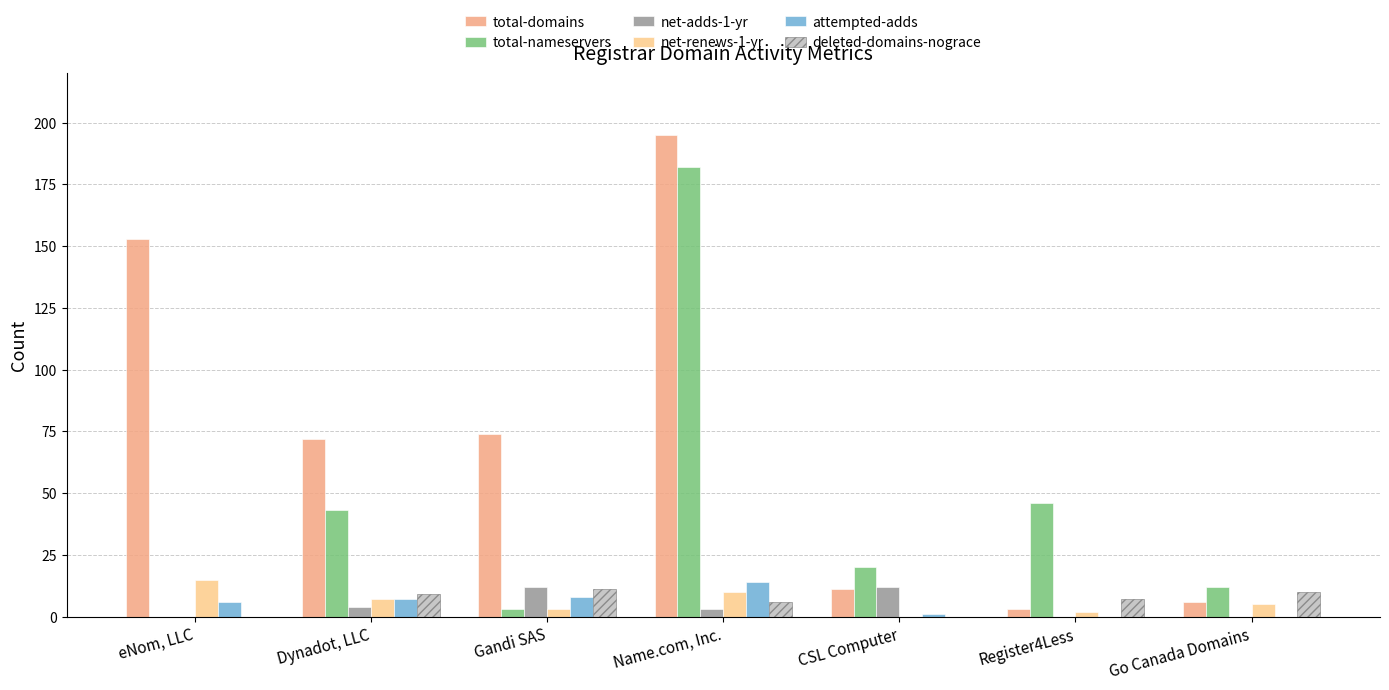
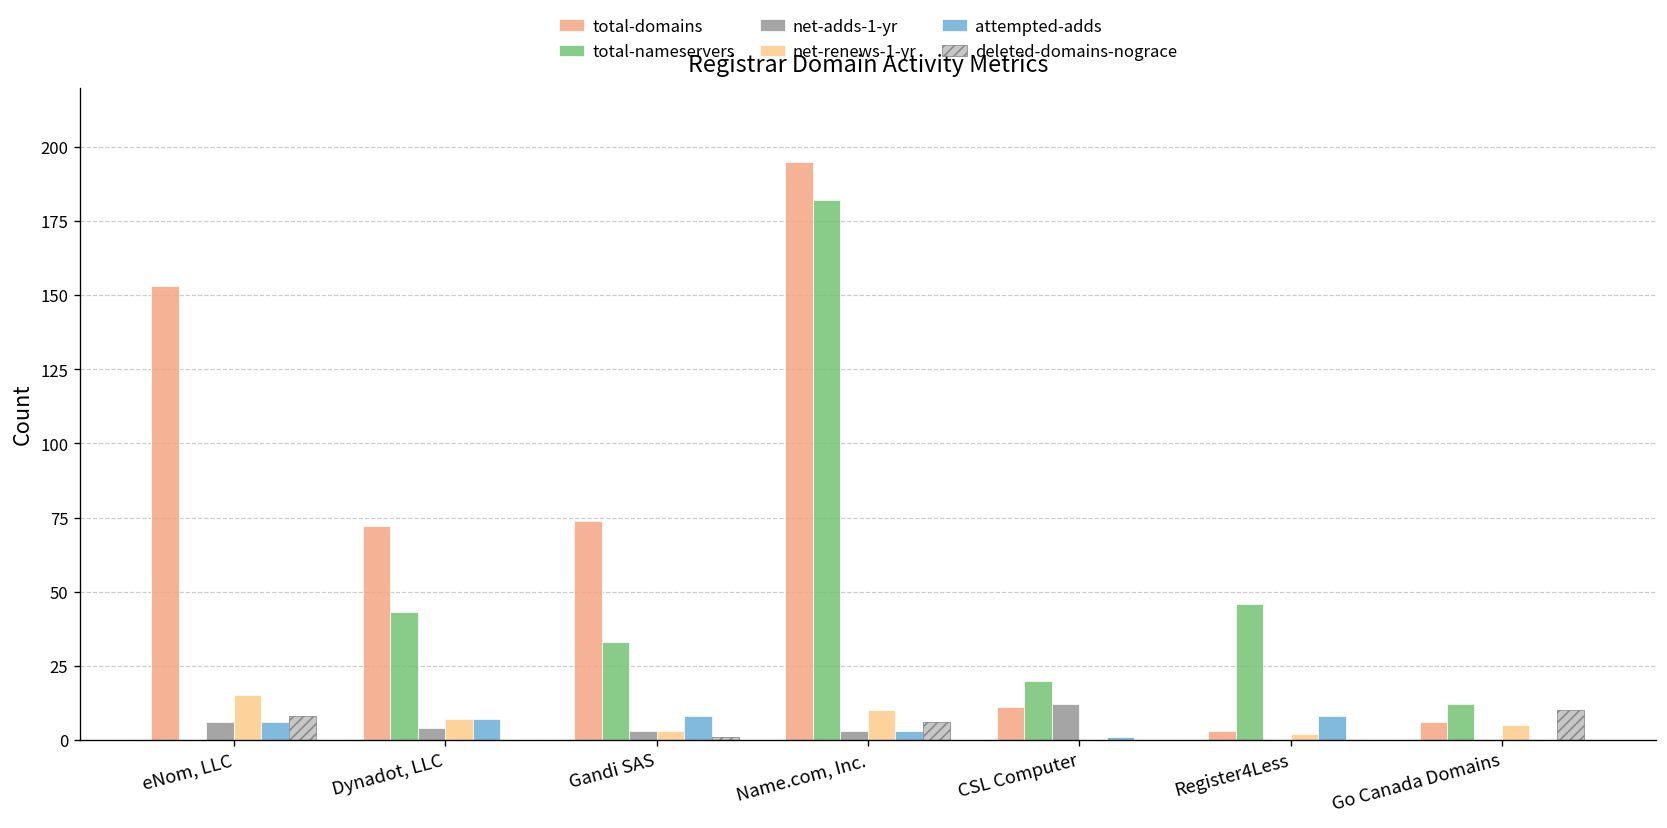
  {
    "total-nameservers": {
      "eNom, LLC": 0,
      "Dynadot, LLC": 43,
-     "Gandi SAS": 3,
+     "Gandi SAS": 33,
      "Name.com, Inc.": 182,
      "CSL Computer": 20,
      "Register4Less": 46,
      "Go Canada Domains": 12
    },
    "net-adds-1-yr": {
-     "eNom, LLC": 0,
+     "eNom, LLC": 6,
      "Dynadot, LLC": 4,
-     "Gandi SAS": 12,
+     "Gandi SAS": 3,
      "Name.com, Inc.": 3,
      "CSL Computer": 12,
      "Register4Less": 0,
      "Go Canada Domains": 0
    },
    "attempted-adds": {
      "eNom, LLC": 6,
      "Dynadot, LLC": 7,
      "Gandi SAS": 8,
-     "Name.com, Inc.": 14,
-     "Register4Less": 0,
+     "Name.com, Inc.": 3,
+     "Register4Less": 8,
      "Go Canada Domains": 0
    },
    "deleted-domains-nograce": {
-     "eNom, LLC": 0,
-     "Dynadot, LLC": 9,
-     "Gandi SAS": 11,
+     "eNom, LLC": 8,
+     "Dynadot, LLC": 0,
+     "Gandi SAS": 1,
      "Name.com, Inc.": 6,
      "CSL Computer": 0,
-     "Register4Less": 7,
+     "Register4Less": 0,
      "Go Canada Domains": 10
    }
  }
